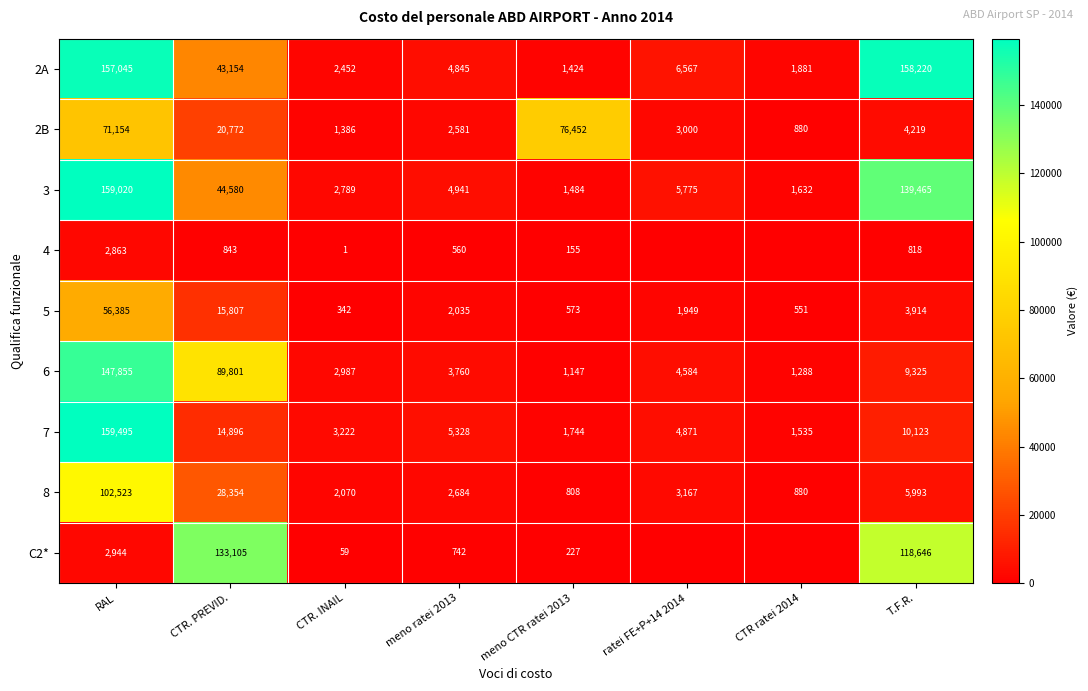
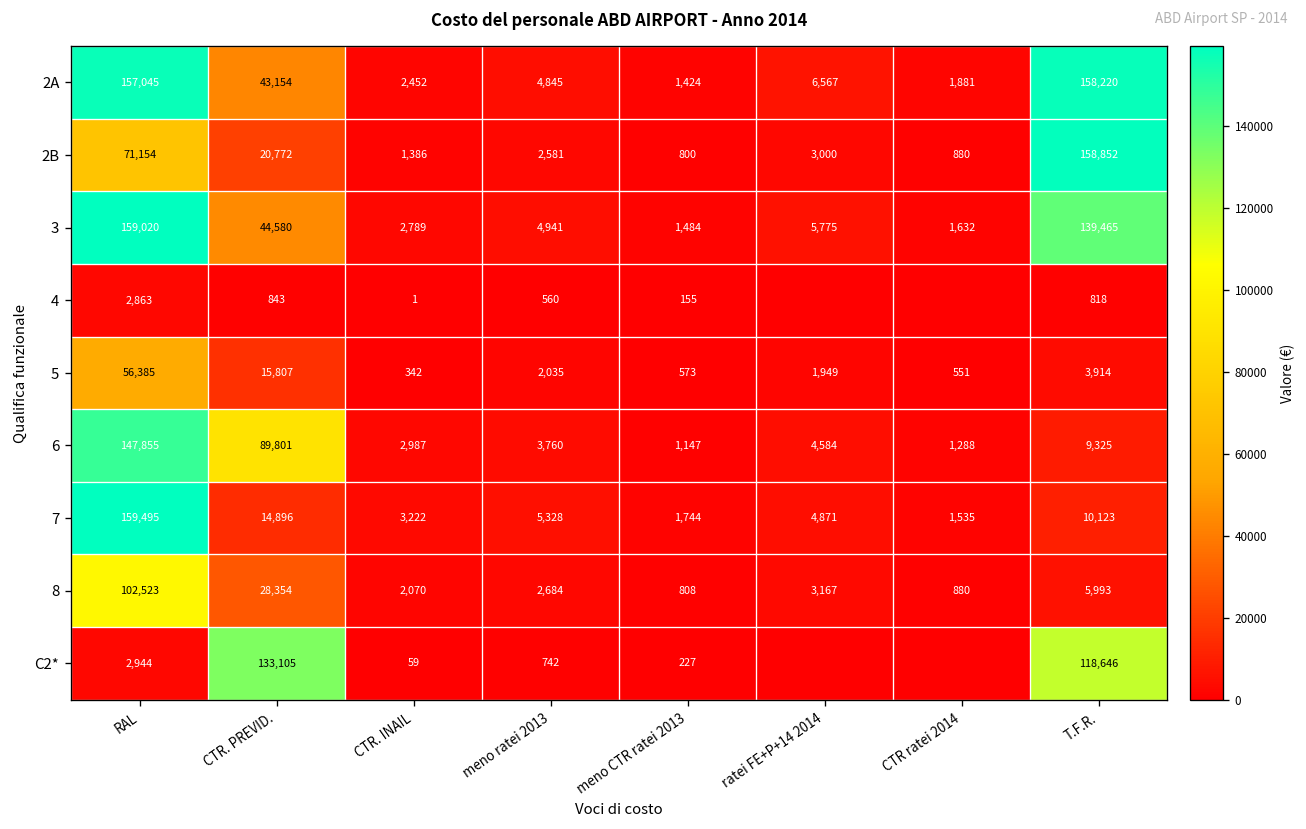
  {
    "2A": {
      "RAL": "157,045",
      "CTR. PREVID.": "43,154",
      "CTR. INAIL": "2,452",
      "meno ratei 2013": "4,845",
      "meno CTR ratei 2013": "1,424",
      "ratei FE+P+14 2014": "6,567",
      "CTR ratei 2014": "1,881",
      "T.F.R.": "158,220"
    },
    "2B": {
      "RAL": "71,154",
      "CTR. PREVID.": "20,772",
      "CTR. INAIL": "1,386",
      "meno ratei 2013": "2,581",
-     "meno CTR ratei 2013": "76,452",
+     "meno CTR ratei 2013": "800",
      "ratei FE+P+14 2014": "3,000",
      "CTR ratei 2014": "880",
-     "T.F.R.": "4,219"
+     "T.F.R.": "158,852"
    },
    "3": {
      "RAL": "159,020",
      "CTR. PREVID.": "44,580",
      "CTR. INAIL": "2,789",
      "meno ratei 2013": "4,941",
      "meno CTR ratei 2013": "1,484",
      "ratei FE+P+14 2014": "5,775",
      "CTR ratei 2014": "1,632",
      "T.F.R.": "139,465"
    },
    "4": {
      "RAL": "2,863",
      "CTR. PREVID.": "843",
      "CTR. INAIL": "1",
      "meno ratei 2013": "560",
      "meno CTR ratei 2013": "155",
      "T.F.R.": "818"
    },
    "5": {
      "RAL": "56,385",
      "CTR. PREVID.": "15,807",
      "CTR. INAIL": "342",
      "meno ratei 2013": "2,035",
      "meno CTR ratei 2013": "573",
      "ratei FE+P+14 2014": "1,949",
      "CTR ratei 2014": "551",
      "T.F.R.": "3,914"
    },
    "6": {
      "RAL": "147,855",
      "CTR. PREVID.": "89,801",
      "CTR. INAIL": "2,987",
      "meno ratei 2013": "3,760",
      "meno CTR ratei 2013": "1,147",
      "ratei FE+P+14 2014": "4,584",
      "CTR ratei 2014": "1,288",
      "T.F.R.": "9,325"
    },
    "7": {
      "RAL": "159,495",
      "CTR. PREVID.": "14,896",
      "CTR. INAIL": "3,222",
      "meno ratei 2013": "5,328",
      "meno CTR ratei 2013": "1,744",
      "ratei FE+P+14 2014": "4,871",
      "CTR ratei 2014": "1,535",
      "T.F.R.": "10,123"
    },
    "8": {
      "RAL": "102,523",
      "CTR. PREVID.": "28,354",
      "CTR. INAIL": "2,070",
      "meno ratei 2013": "2,684",
      "meno CTR ratei 2013": "808",
      "ratei FE+P+14 2014": "3,167",
      "CTR ratei 2014": "880",
      "T.F.R.": "5,993"
    },
    "C2*": {
      "RAL": "2,944",
      "CTR. PREVID.": "133,105",
      "CTR. INAIL": "59",
      "meno ratei 2013": "742",
      "meno CTR ratei 2013": "227",
      "T.F.R.": "118,646"
    }
  }
